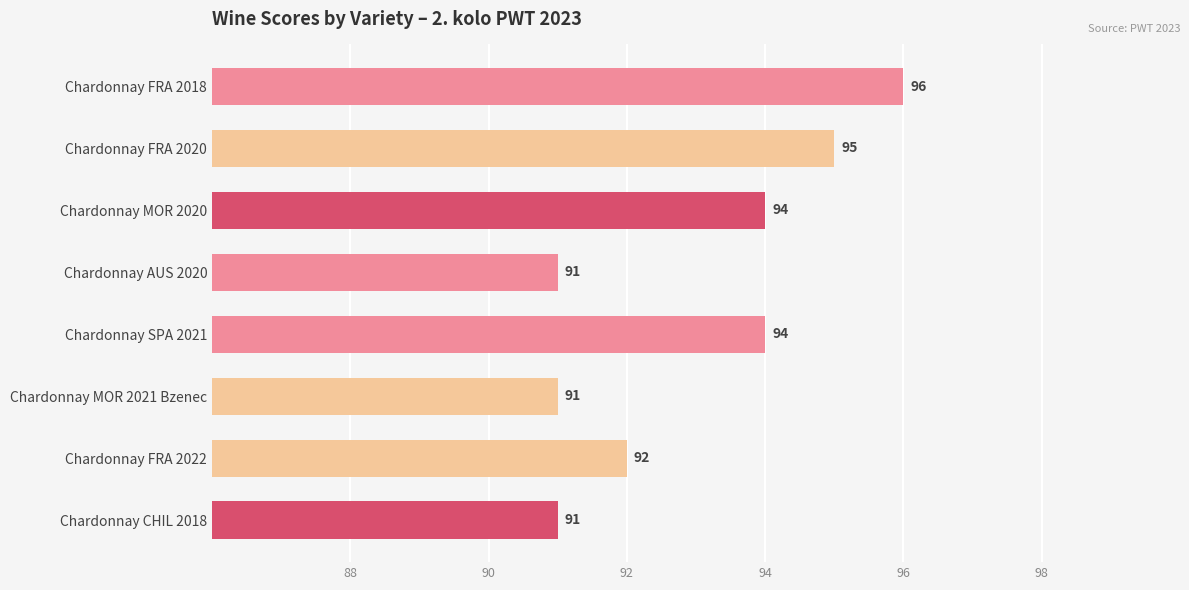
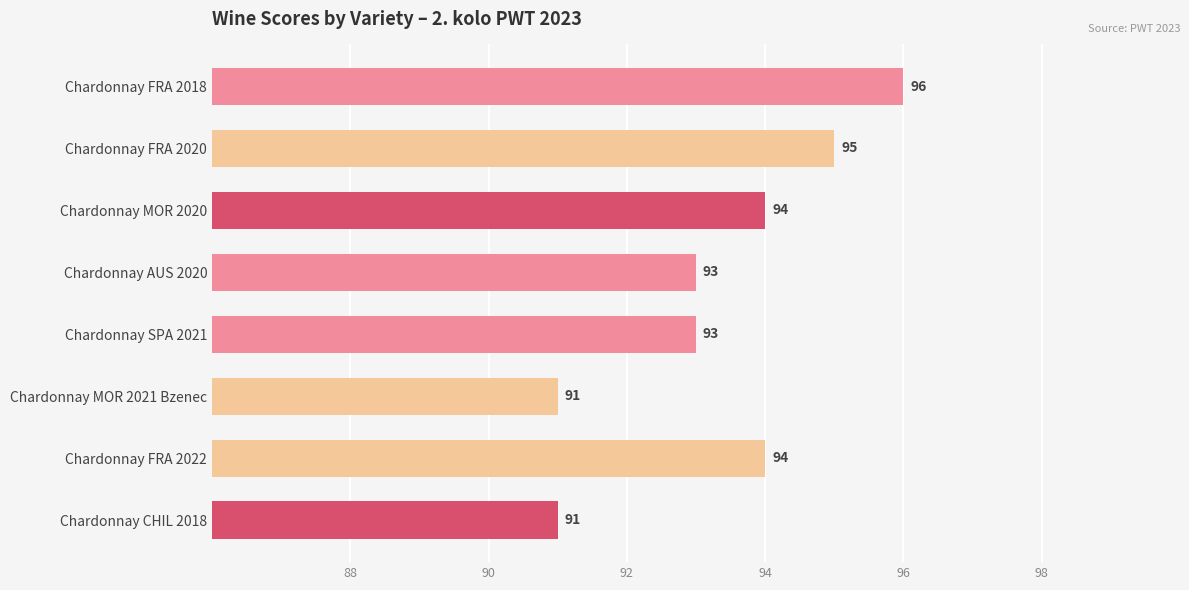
  {
    "Chardonnay FRA 2018": 96,
    "Chardonnay FRA 2020": 95,
    "Chardonnay MOR 2020": 94,
-   "Chardonnay AUS 2020": 91,
-   "Chardonnay SPA 2021": 94,
+   "Chardonnay AUS 2020": 93,
+   "Chardonnay SPA 2021": 93,
    "Chardonnay MOR 2021 Bzenec": 91,
-   "Chardonnay FRA 2022": 92,
+   "Chardonnay FRA 2022": 94,
    "Chardonnay CHIL 2018": 91
  }
